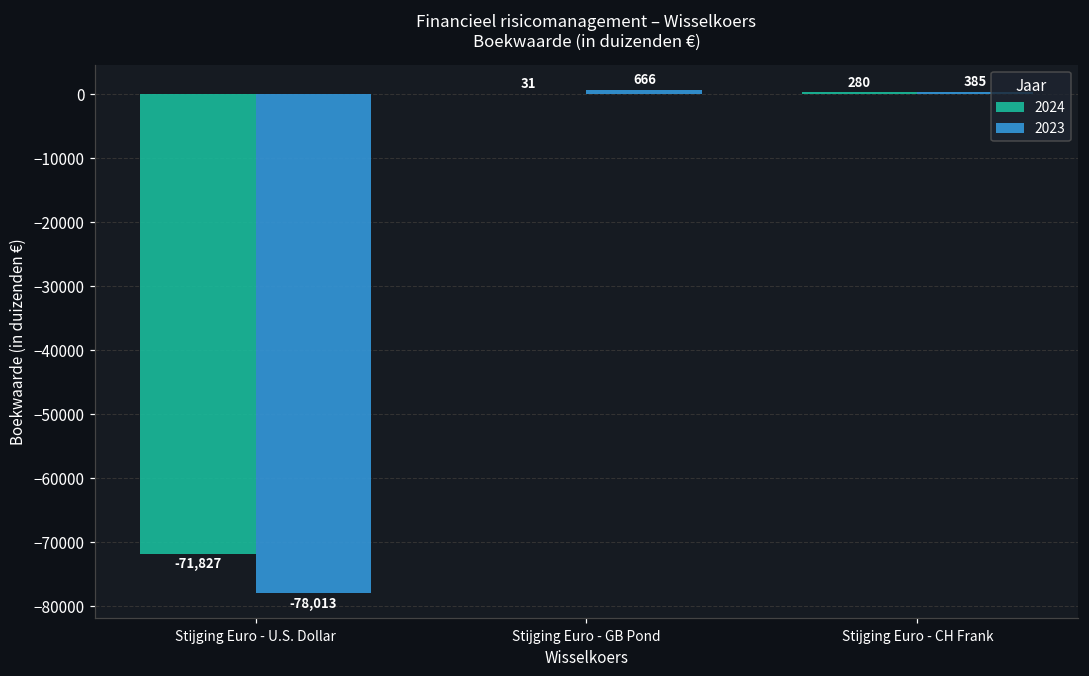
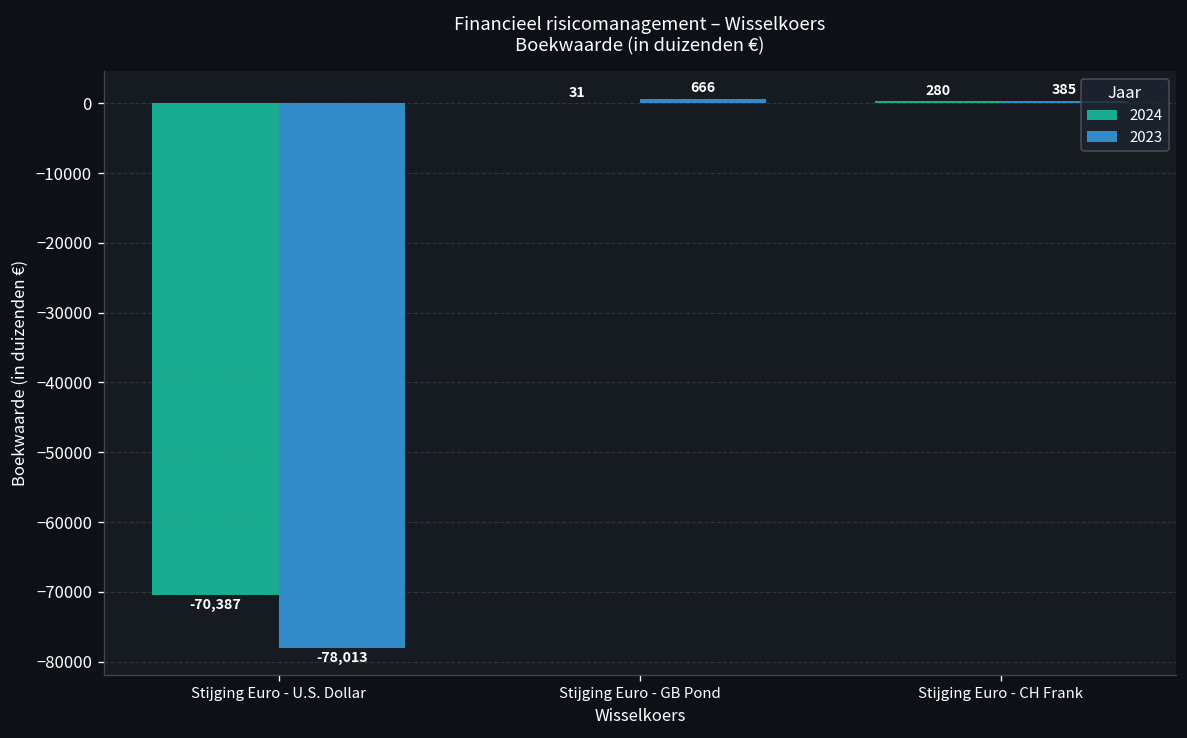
  {
    "2024": {
-     "Stijging Euro - U.S. Dollar": "-71,827",
+     "Stijging Euro - U.S. Dollar": "-70,387",
      "Stijging Euro - GB Pond": "31",
      "Stijging Euro - CH Frank": "280"
    },
    "2023": {
      "Stijging Euro - U.S. Dollar": "-78,013",
      "Stijging Euro - GB Pond": "666",
      "Stijging Euro - CH Frank": "385"
    }
  }
